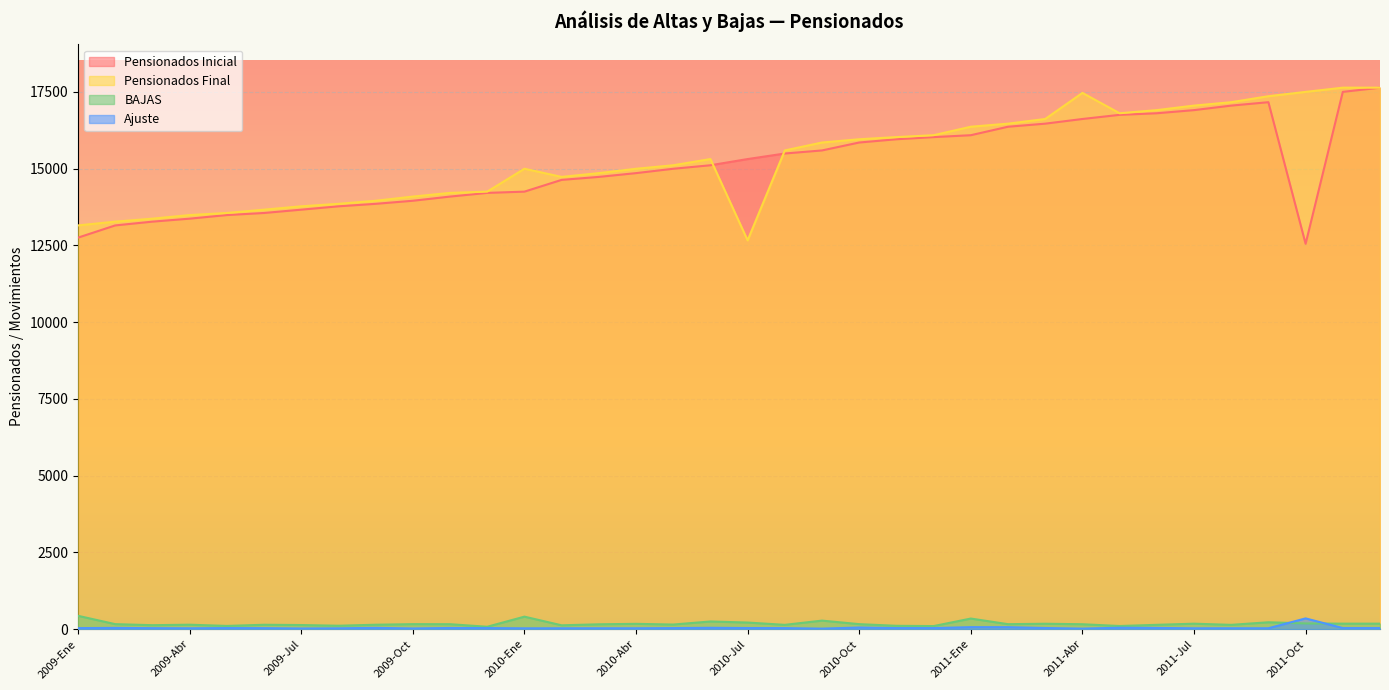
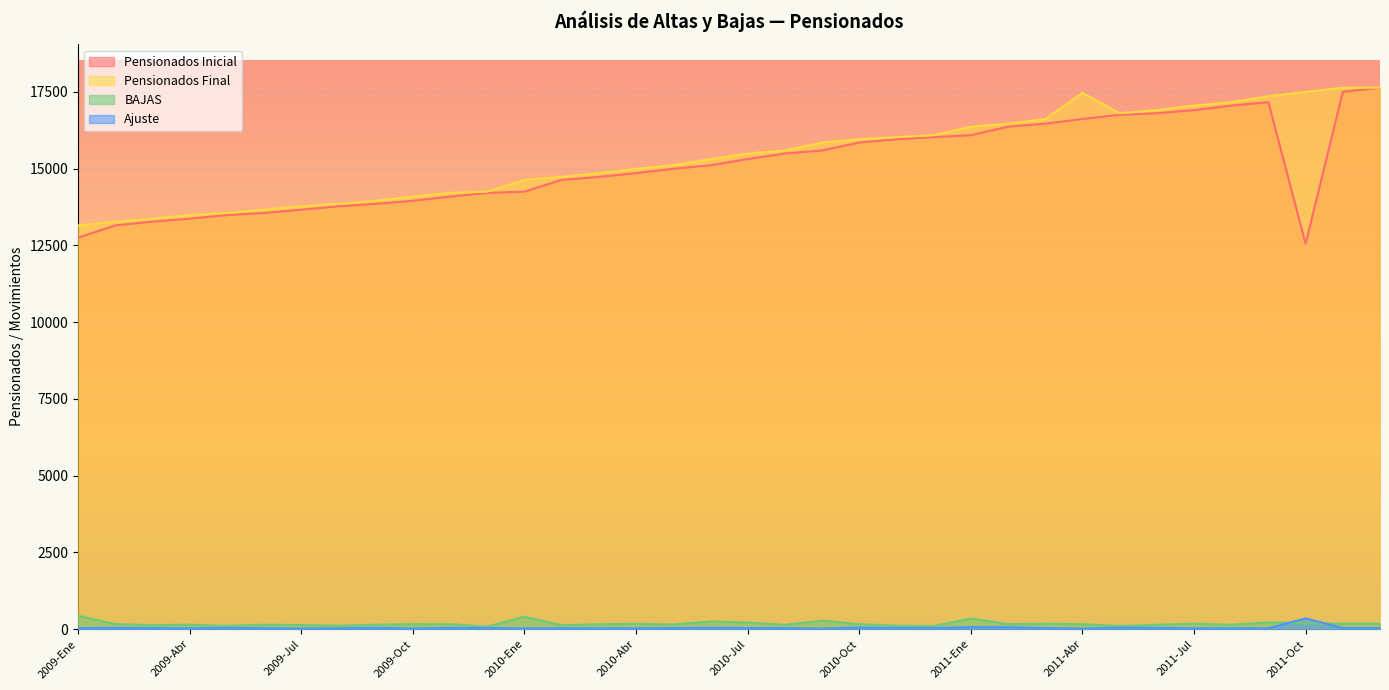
  {
    "Pensionados Inicial": {
      "2009-Ene": 12800,
      "2009-Abr": 13400,
      "2009-Jul": 13700,
      "2009-Oct": 14000,
      "2010-Ene": 14300,
      "2010-Abr": 14900,
      "2010-Jul": 15300,
      "2010-Oct": 15900,
      "2011-Ene": 16100,
      "2011-Abr": 16600,
      "2011-Jul": 16900,
      "2011-Oct": 12600
    },
    "Pensionados Final": {
      "2009-Ene": 13200,
      "2009-Abr": 13500,
      "2009-Jul": 13800,
      "2009-Oct": 14100,
-     "2010-Ene": 15000,
+     "2010-Ene": 14600,
      "2010-Abr": 15000,
-     "2010-Jul": 12700,
+     "2010-Jul": 15500,
      "2010-Oct": 16000,
      "2011-Ene": 16400,
      "2011-Abr": 17500,
      "2011-Jul": 17100,
      "2011-Oct": 17500
    },
    "BAJAS": {
      "2009-Ene": 400,
      "2009-Abr": 100,
      "2009-Jul": 100,
      "2009-Oct": 200,
      "2010-Ene": 400,
      "2010-Abr": 200,
      "2010-Jul": 200,
      "2010-Oct": 200,
      "2011-Ene": 300,
      "2011-Abr": 200,
      "2011-Jul": 200,
      "2011-Oct": 200
    },
    "Ajuste": {
      "2009-Ene": 0,
      "2009-Abr": 0,
      "2009-Jul": 0,
      "2009-Oct": 0,
      "2010-Ene": 0,
      "2010-Abr": 0,
      "2010-Jul": 0,
      "2010-Oct": 100,
      "2011-Ene": 100,
      "2011-Abr": 0,
      "2011-Jul": 0,
      "2011-Oct": 400
    }
  }
